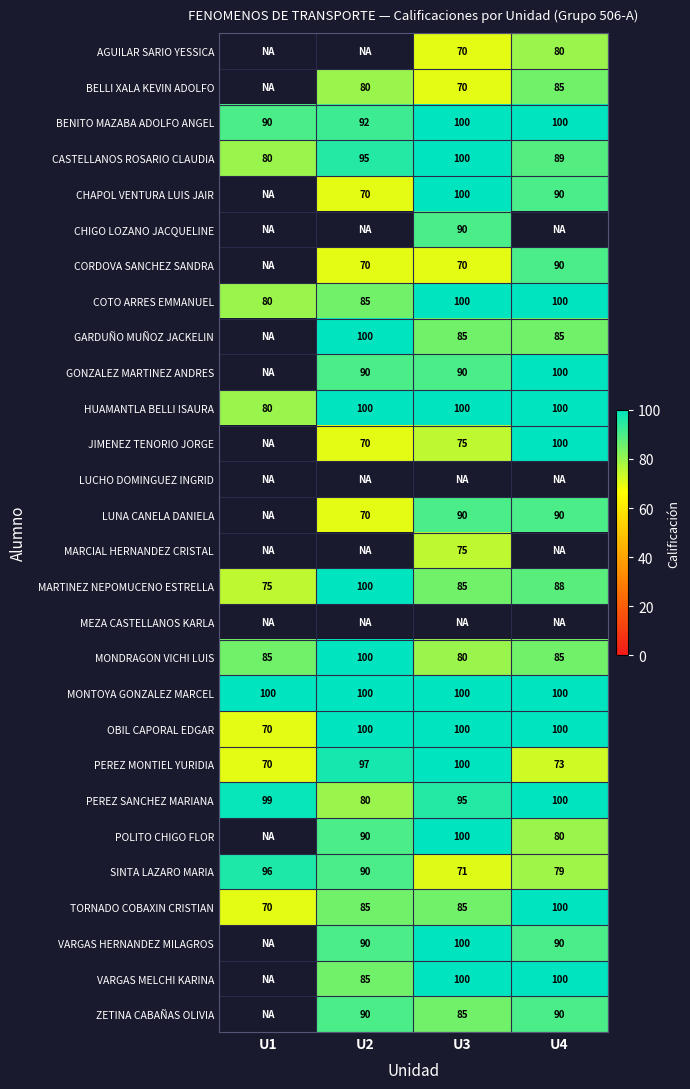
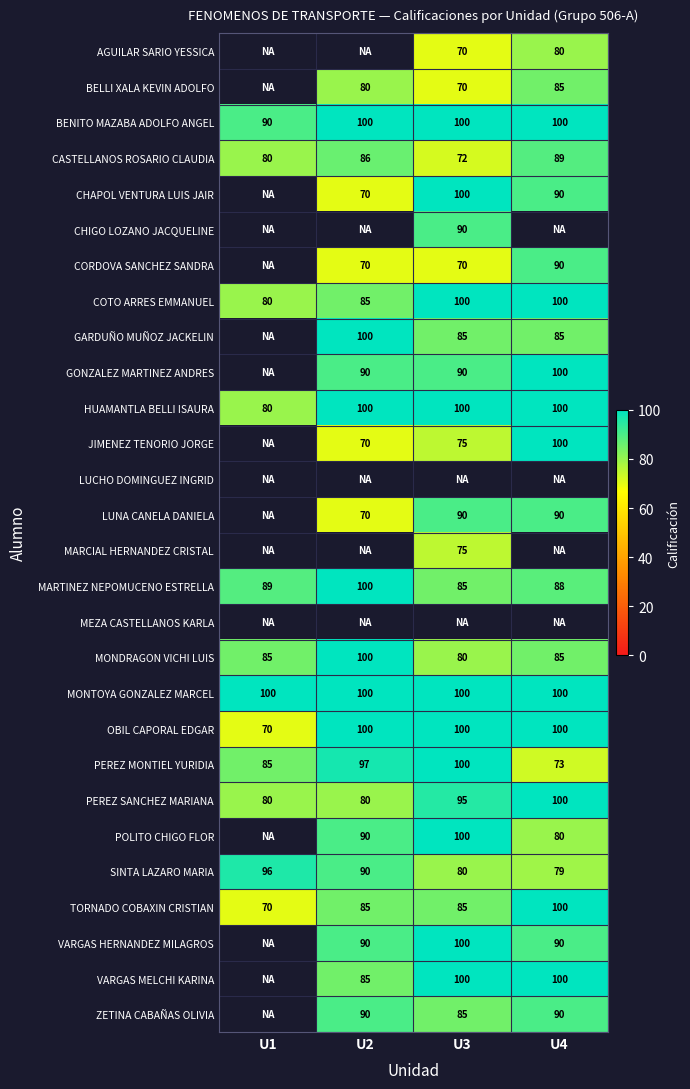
  {
    "AGUILAR SARIO YESSICA": {
      "U3": 70,
      "U4": 80
    },
    "BELLI XALA KEVIN ADOLFO": {
      "U2": 80,
      "U3": 70,
      "U4": 85
    },
    "BENITO MAZABA ADOLFO ANGEL": {
      "U1": 90,
-     "U2": 92,
+     "U2": 100,
      "U3": 100,
      "U4": 100
    },
    "CASTELLANOS ROSARIO CLAUDIA": {
      "U1": 80,
-     "U2": 95,
-     "U3": 100,
+     "U2": 86,
+     "U3": 72,
      "U4": 89
    },
    "CHAPOL VENTURA LUIS JAIR": {
      "U2": 70,
      "U3": 100,
      "U4": 90
    },
    "CHIGO LOZANO JACQUELINE": {
      "U3": 90
    },
    "CORDOVA SANCHEZ SANDRA": {
      "U2": 70,
      "U3": 70,
      "U4": 90
    },
    "COTO ARRES EMMANUEL": {
      "U1": 80,
      "U2": 85,
      "U3": 100,
      "U4": 100
    },
    "GARDUÑO MUÑOZ JACKELIN": {
      "U2": 100,
      "U3": 85,
      "U4": 85
    },
    "GONZALEZ MARTINEZ ANDRES": {
      "U2": 90,
      "U3": 90,
      "U4": 100
    },
    "HUAMANTLA BELLI ISAURA": {
      "U1": 80,
      "U2": 100,
      "U3": 100,
      "U4": 100
    },
    "JIMENEZ TENORIO JORGE": {
      "U2": 70,
      "U3": 75,
      "U4": 100
    },
    "LUNA CANELA DANIELA": {
      "U2": 70,
      "U3": 90,
      "U4": 90
    },
    "MARCIAL HERNANDEZ CRISTAL": {
      "U3": 75
    },
    "MARTINEZ NEPOMUCENO ESTRELLA": {
-     "U1": 75,
+     "U1": 89,
      "U2": 100,
      "U3": 85,
      "U4": 88
    },
    "MONDRAGON VICHI LUIS": {
      "U1": 85,
      "U2": 100,
      "U3": 80,
      "U4": 85
    },
    "MONTOYA GONZALEZ MARCEL": {
      "U1": 100,
      "U2": 100,
      "U3": 100,
      "U4": 100
    },
    "OBIL CAPORAL EDGAR": {
      "U1": 70,
      "U2": 100,
      "U3": 100,
      "U4": 100
    },
    "PEREZ MONTIEL YURIDIA": {
-     "U1": 70,
+     "U1": 85,
      "U2": 97,
      "U3": 100,
      "U4": 73
    },
    "PEREZ SANCHEZ MARIANA": {
-     "U1": 99,
+     "U1": 80,
      "U2": 80,
      "U3": 95,
      "U4": 100
    },
    "POLITO CHIGO FLOR": {
      "U2": 90,
      "U3": 100,
      "U4": 80
    },
    "SINTA LAZARO MARIA": {
      "U1": 96,
      "U2": 90,
-     "U3": 71,
+     "U3": 80,
      "U4": 79
    },
    "TORNADO COBAXIN CRISTIAN": {
      "U1": 70,
      "U2": 85,
      "U3": 85,
      "U4": 100
    },
    "VARGAS HERNANDEZ MILAGROS": {
      "U2": 90,
      "U3": 100,
      "U4": 90
    },
    "VARGAS MELCHI KARINA": {
      "U2": 85,
      "U3": 100,
      "U4": 100
    },
    "ZETINA CABAÑAS OLIVIA": {
      "U2": 90,
      "U3": 85,
      "U4": 90
    }
  }
